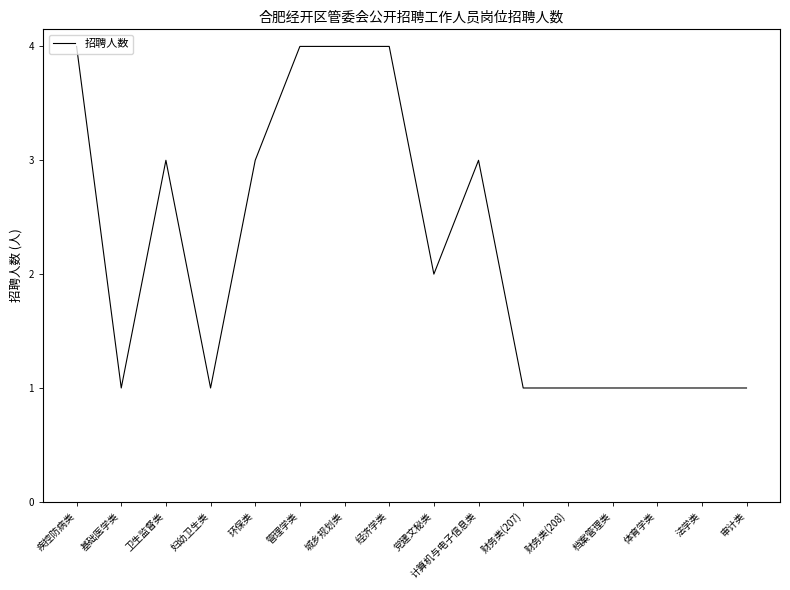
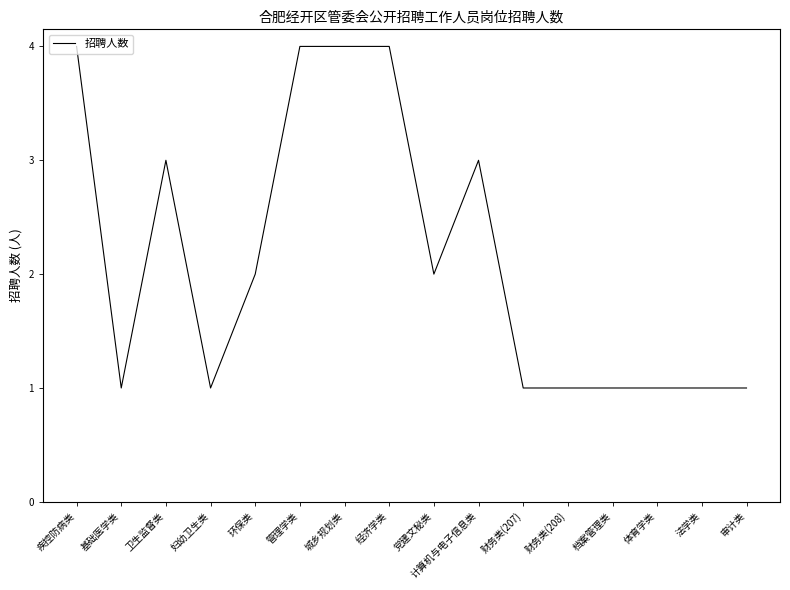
  {
    "基础医学类": 1,
    "卫生监督类": 3,
    "妇幼卫生类": 1,
-   "环保类": 3,
+   "环保类": 2,
    "管理学类": 4,
    "城乡规划类": 4,
    "经济学类": 4,
    "党建文秘类": 2,
    "计算机与电子信息类": 3,
    "财务类(207)": 1,
    "财务类(208)": 1,
    "档案管理类": 1,
    "体育学类": 1,
    "法学类": 1,
    "审计类": 1
  }
